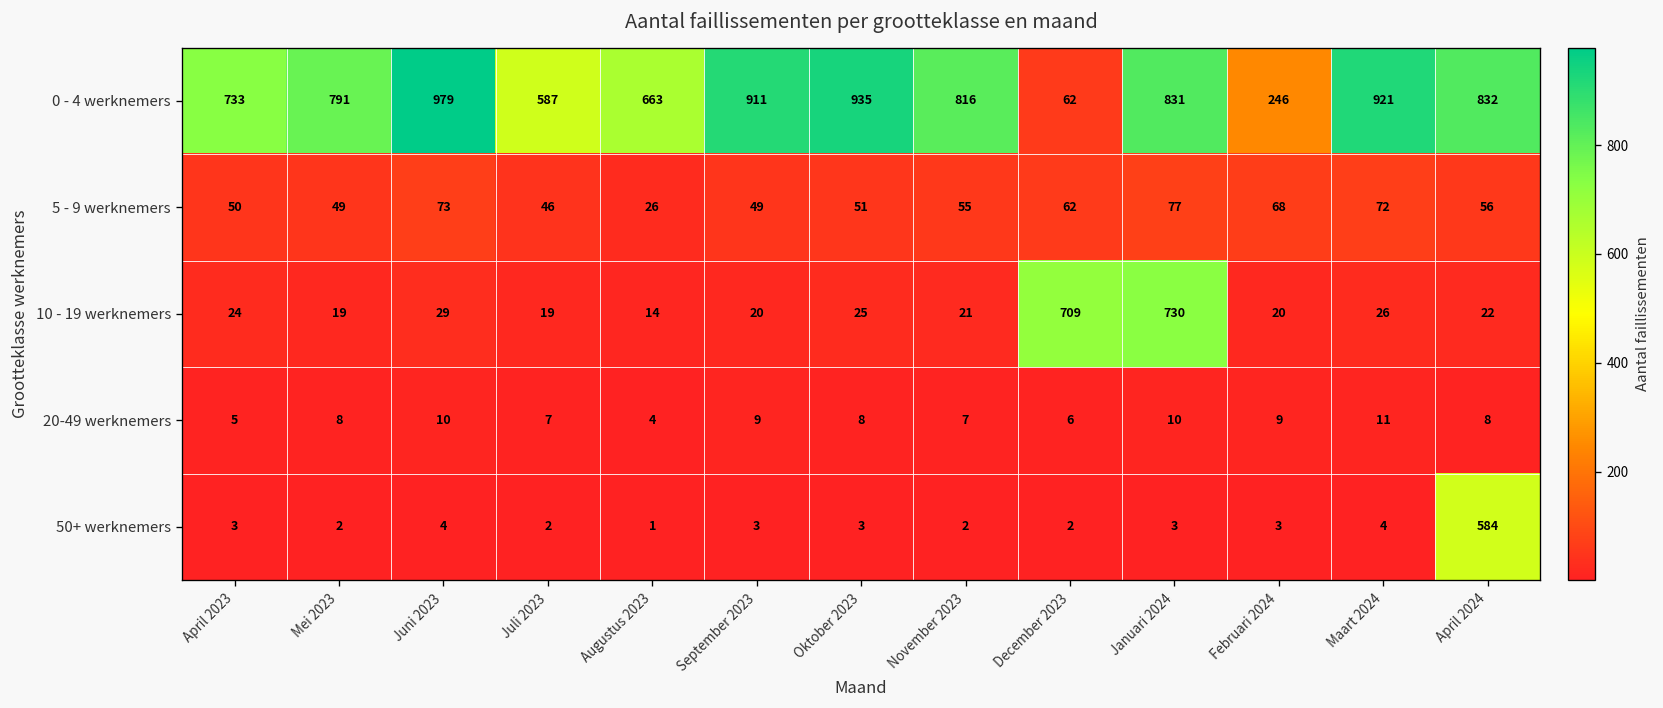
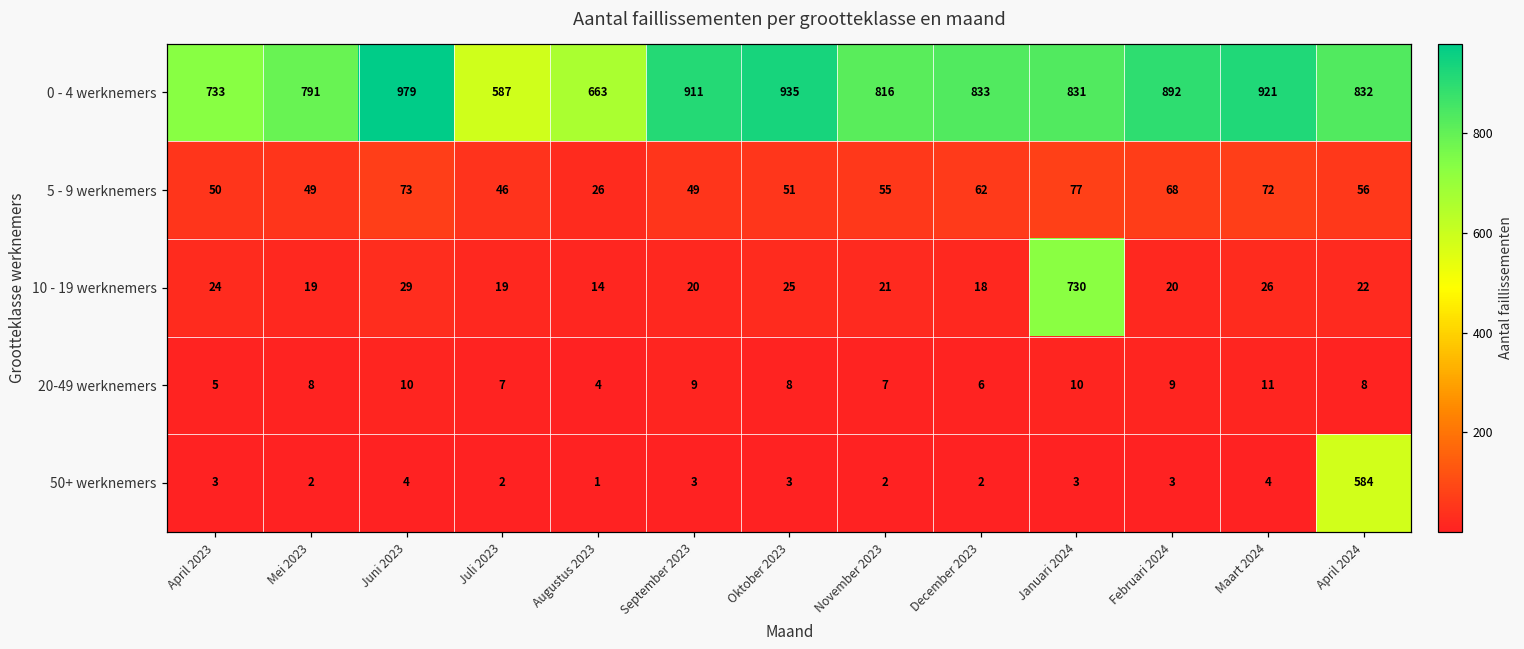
  {
    "0 - 4 werknemers": {
      "April 2023": 733,
      "Mei 2023": 791,
      "Juni 2023": 979,
      "Juli 2023": 587,
      "Augustus 2023": 663,
      "September 2023": 911,
      "Oktober 2023": 935,
      "November 2023": 816,
-     "December 2023": 62,
+     "December 2023": 833,
      "Januari 2024": 831,
-     "Februari 2024": 246,
+     "Februari 2024": 892,
      "Maart 2024": 921,
      "April 2024": 832
    },
    "5 - 9 werknemers": {
      "April 2023": 50,
      "Mei 2023": 49,
      "Juni 2023": 73,
      "Juli 2023": 46,
      "Augustus 2023": 26,
      "September 2023": 49,
      "Oktober 2023": 51,
      "November 2023": 55,
      "December 2023": 62,
      "Januari 2024": 77,
      "Februari 2024": 68,
      "Maart 2024": 72,
      "April 2024": 56
    },
    "10 - 19 werknemers": {
      "April 2023": 24,
      "Mei 2023": 19,
      "Juni 2023": 29,
      "Juli 2023": 19,
      "Augustus 2023": 14,
      "September 2023": 20,
      "Oktober 2023": 25,
      "November 2023": 21,
-     "December 2023": 709,
+     "December 2023": 18,
      "Januari 2024": 730,
      "Februari 2024": 20,
      "Maart 2024": 26,
      "April 2024": 22
    },
    "20-49 werknemers": {
      "April 2023": 5,
      "Mei 2023": 8,
      "Juni 2023": 10,
      "Juli 2023": 7,
      "Augustus 2023": 4,
      "September 2023": 9,
      "Oktober 2023": 8,
      "November 2023": 7,
      "December 2023": 6,
      "Januari 2024": 10,
      "Februari 2024": 9,
      "Maart 2024": 11,
      "April 2024": 8
    },
    "50+ werknemers": {
      "April 2023": 3,
      "Mei 2023": 2,
      "Juni 2023": 4,
      "Juli 2023": 2,
      "Augustus 2023": 1,
      "September 2023": 3,
      "Oktober 2023": 3,
      "November 2023": 2,
      "December 2023": 2,
      "Januari 2024": 3,
      "Februari 2024": 3,
      "Maart 2024": 4,
      "April 2024": 584
    }
  }
